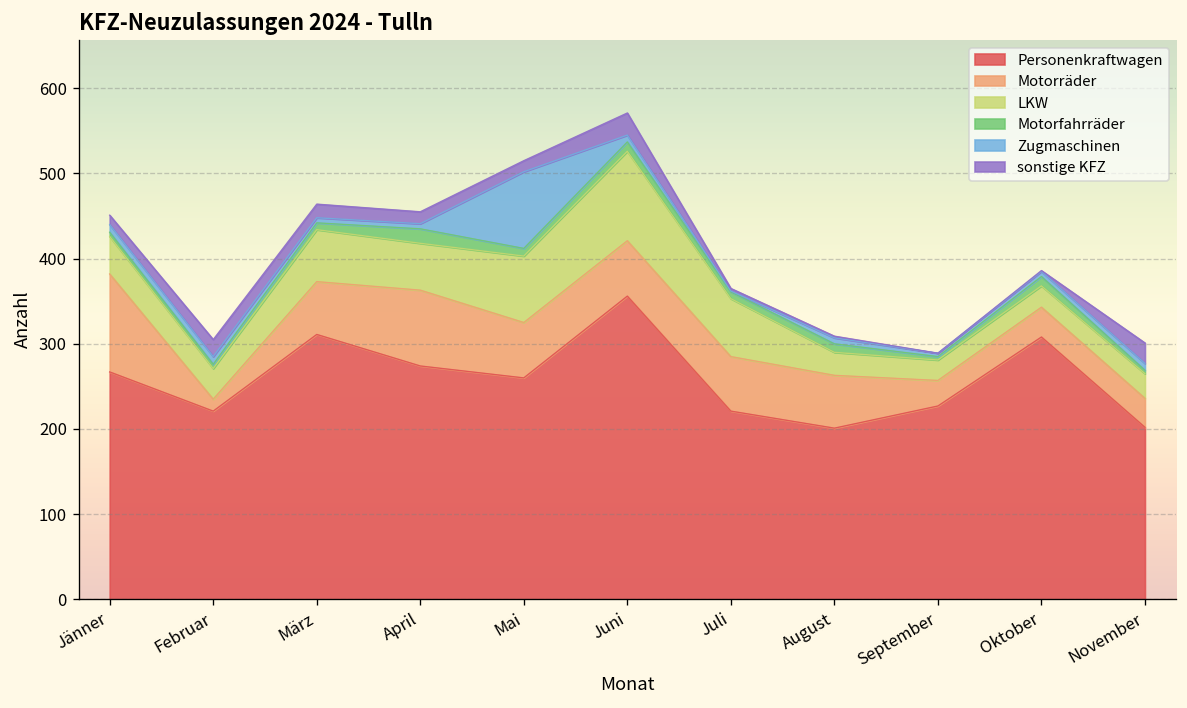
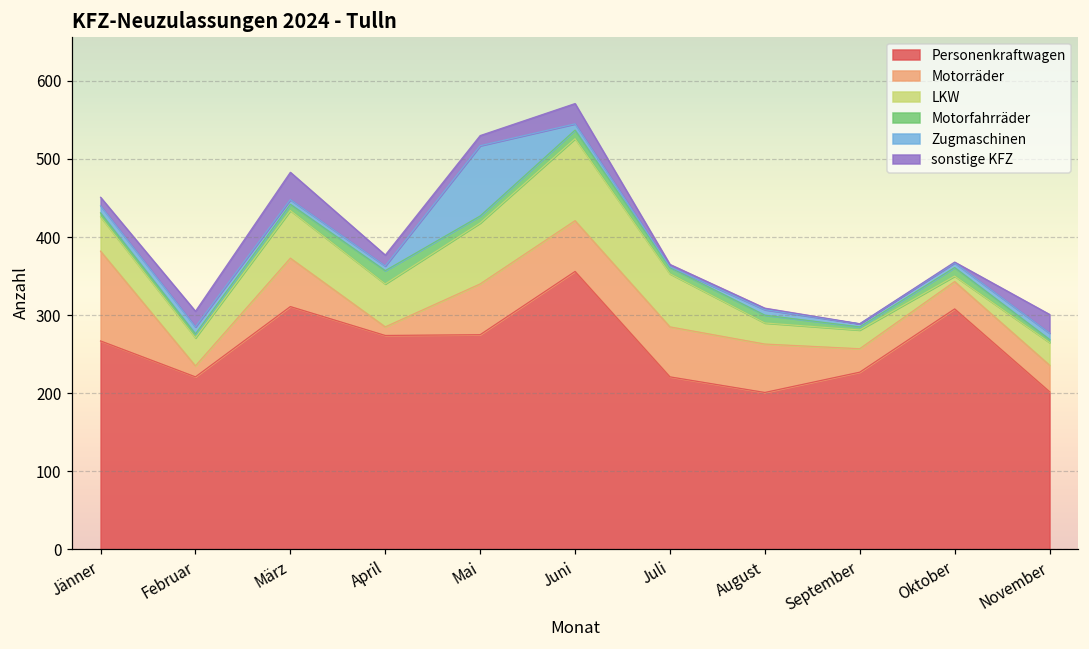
  {
    "Personenkraftwagen": {
      "Jänner": 270,
      "Februar": 220,
      "März": 310,
      "April": 270,
-     "Mai": 260,
+     "Mai": 280,
      "Juni": 360,
      "Juli": 220,
      "August": 200,
      "September": 230,
      "Oktober": 310,
      "November": 200
    },
    "Motorräder": {
      "Jänner": 120,
      "Februar": 10,
      "März": 60,
-     "April": 90,
+     "April": 10,
      "Mai": 70,
      "Juni": 70,
      "Juli": 60,
      "August": 60,
      "September": 30,
      "Oktober": 40,
      "November": 30
    },
    "LKW": {
      "Jänner": 40,
      "Februar": 40,
      "März": 60,
      "April": 60,
      "Mai": 80,
      "Juni": 110,
      "Juli": 70,
      "August": 30,
      "September": 20,
-     "Oktober": 30,
+     "Oktober": 10,
      "November": 30
    },
    "Motorfahrräder": {
      "Jänner": 10,
      "Februar": 10,
      "März": 10,
      "April": 20,
      "Mai": 10,
      "Juni": 10,
      "August": 10,
      "September": 0,
      "Oktober": 10,
      "November": 0
    },
    "Zugmaschinen": {
      "Jänner": 10,
      "Februar": 10,
      "März": 10,
      "April": 10,
      "Mai": 90,
      "Juni": 10,
      "November": 10
    },
    "sonstige KFZ": {
      "Jänner": 10,
      "Februar": 20,
-     "März": 20,
+     "März": 40,
      "April": 10,
      "Mai": 10,
      "Juni": 30,
      "November": 20
    }
  }
